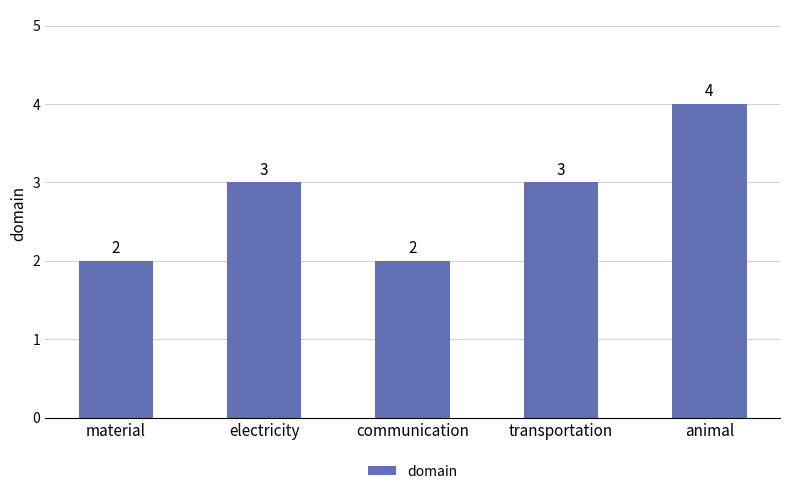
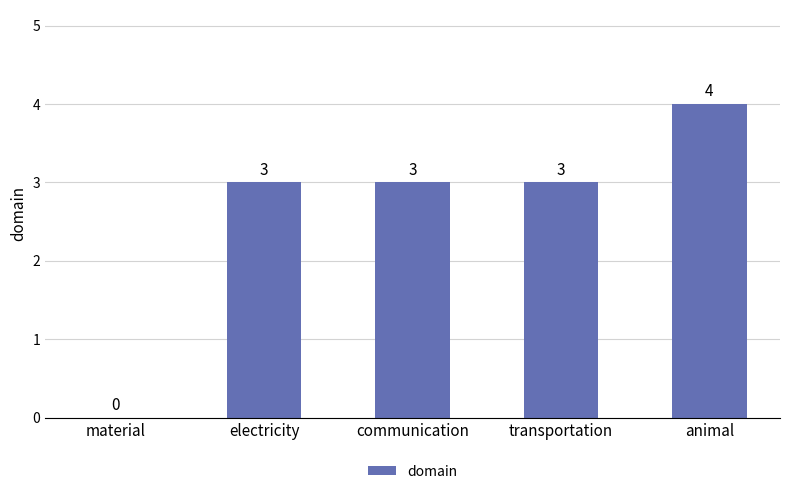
  {
-   "material": 2,
+   "material": 0,
    "electricity": 3,
-   "communication": 2,
+   "communication": 3,
    "transportation": 3,
    "animal": 4
  }
